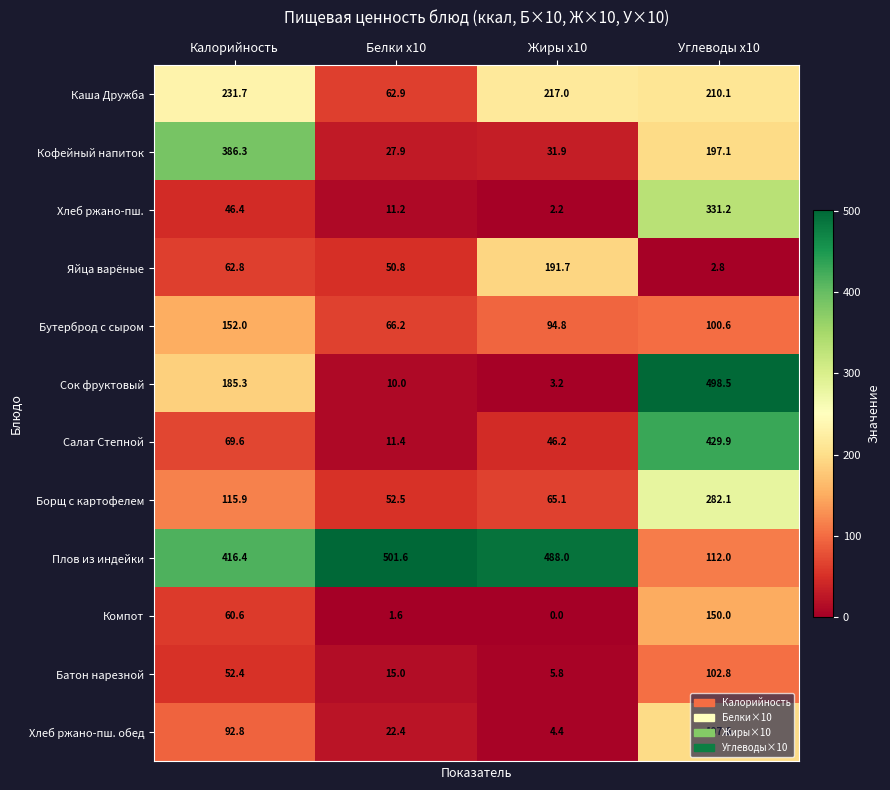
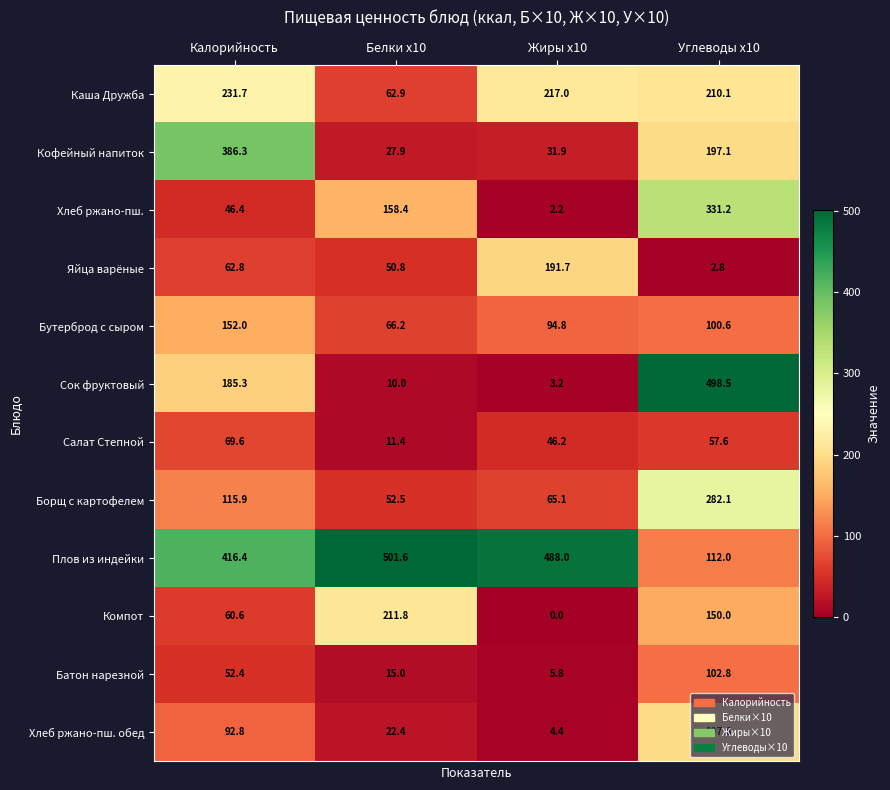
  {
    "Каша Дружба": {
      "Калорийность": 231.7,
      "Белки x10": 62.9,
      "Жиры x10": 217.0,
      "Углеводы x10": 210.1
    },
    "Кофейный напиток": {
      "Калорийность": 386.3,
      "Белки x10": 27.9,
      "Жиры x10": 31.9,
      "Углеводы x10": 197.1
    },
    "Хлеб ржано-пш.": {
      "Калорийность": 46.4,
-     "Белки x10": 11.2,
+     "Белки x10": 158.4,
      "Жиры x10": 2.2,
      "Углеводы x10": 331.2
    },
    "Яйца варёные": {
      "Калорийность": 62.8,
      "Белки x10": 50.8,
      "Жиры x10": 191.7,
      "Углеводы x10": 2.8
    },
    "Бутерброд с сыром": {
      "Калорийность": 152.0,
      "Белки x10": 66.2,
      "Жиры x10": 94.8,
      "Углеводы x10": 100.6
    },
    "Сок фруктовый": {
      "Калорийность": 185.3,
      "Белки x10": 10.0,
      "Жиры x10": 3.2,
      "Углеводы x10": 498.5
    },
    "Салат Степной": {
      "Калорийность": 69.6,
      "Белки x10": 11.4,
      "Жиры x10": 46.2,
-     "Углеводы x10": 429.9
+     "Углеводы x10": 57.6
    },
    "Борщ с картофелем": {
      "Калорийность": 115.9,
      "Белки x10": 52.5,
      "Жиры x10": 65.1,
      "Углеводы x10": 282.1
    },
    "Плов из индейки": {
      "Калорийность": 416.4,
      "Белки x10": 501.6,
      "Жиры x10": 488.0,
      "Углеводы x10": 112.0
    },
    "Компот": {
      "Калорийность": 60.6,
-     "Белки x10": 1.6,
+     "Белки x10": 211.8,
      "Жиры x10": 0.0,
      "Углеводы x10": 150.0
    },
    "Батон нарезной": {
      "Калорийность": 52.4,
      "Белки x10": 15.0,
      "Жиры x10": 5.8,
      "Углеводы x10": 102.8
    },
    "Хлеб ржано-пш. обед": {
      "Калорийность": 92.8,
      "Белки x10": 22.4,
      "Жиры x10": 4.4
    }
  }
